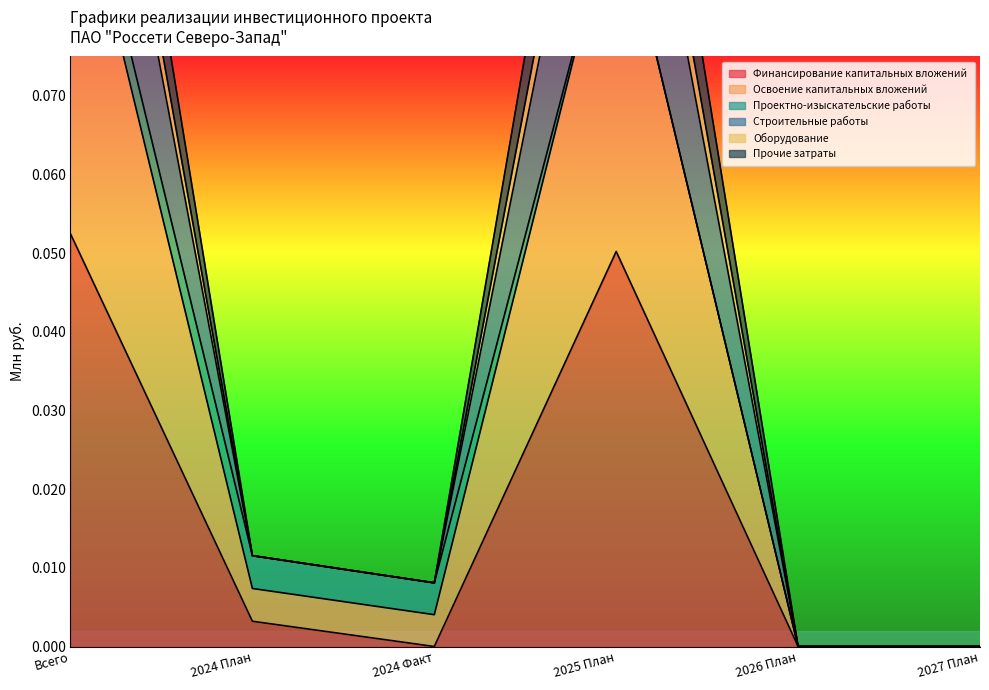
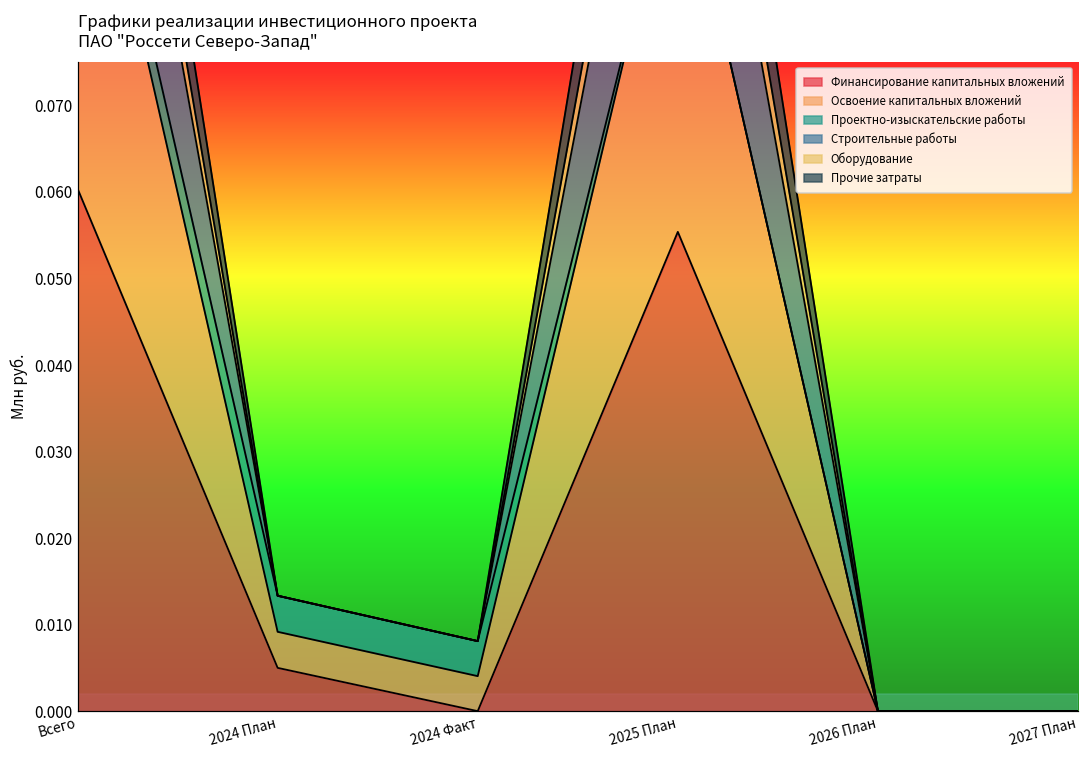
  {
    "Финансирование капитальных вложений": {
-     "Всего": 0.052,
-     "2024 План": 0.003,
-     "2025 План": 0.050
+     "Всего": 0.060,
+     "2024 План": 0.005,
+     "2025 План": 0.055
    }
  }
